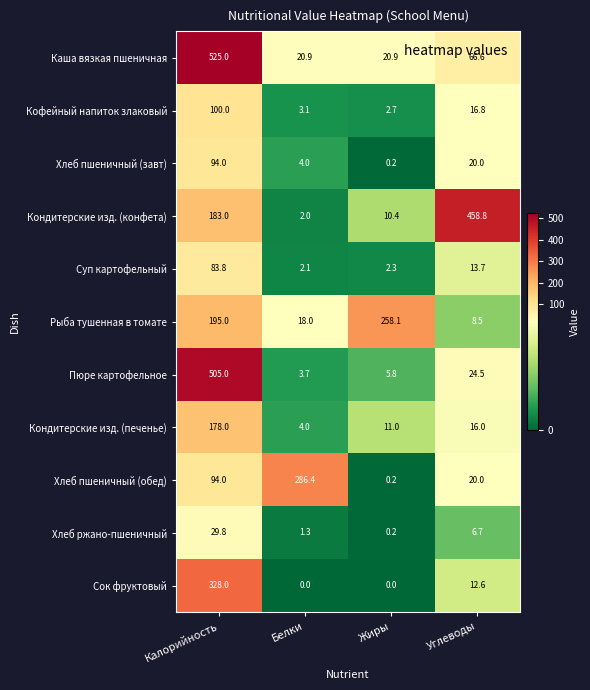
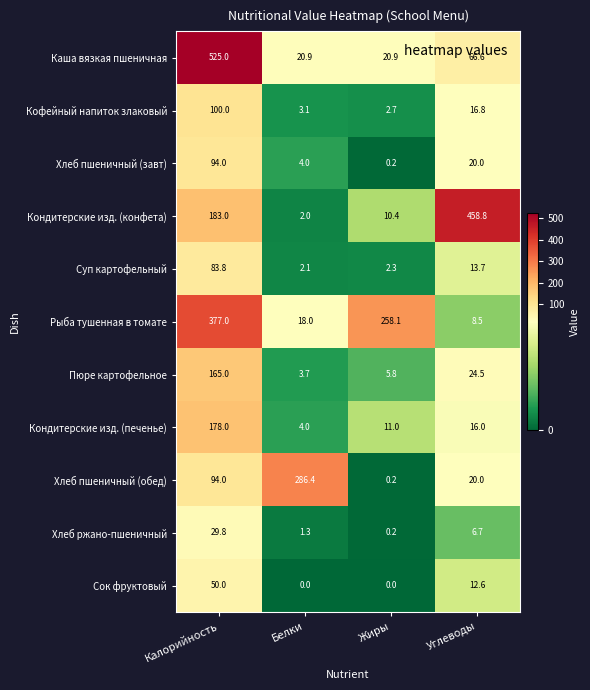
  {
    "Каша вязкая пшеничная": {
      "Калорийность": 525.0,
      "Белки": 20.9
    },
    "Кофейный напиток злаковый": {
      "Калорийность": 100.0,
      "Белки": 3.1,
      "Жиры": 2.7,
      "Углеводы": 16.8
    },
    "Хлеб пшеничный (завт)": {
      "Калорийность": 94.0,
      "Белки": 4.0,
      "Жиры": 0.2,
      "Углеводы": 20.0
    },
    "Кондитерские изд. (конфета)": {
      "Калорийность": 183.0,
      "Белки": 2.0,
      "Жиры": 10.4,
      "Углеводы": 458.8
    },
    "Суп картофельный": {
      "Калорийность": 83.8,
      "Белки": 2.1,
      "Жиры": 2.3,
      "Углеводы": 13.7
    },
    "Рыба тушенная в томате": {
-     "Калорийность": 195.0,
+     "Калорийность": 377.0,
      "Белки": 18.0,
      "Жиры": 258.1,
      "Углеводы": 8.5
    },
    "Пюре картофельное": {
-     "Калорийность": 505.0,
+     "Калорийность": 165.0,
      "Белки": 3.7,
      "Жиры": 5.8,
      "Углеводы": 24.5
    },
    "Кондитерские изд. (печенье)": {
      "Калорийность": 178.0,
      "Белки": 4.0,
      "Жиры": 11.0,
      "Углеводы": 16.0
    },
    "Хлеб пшеничный (обед)": {
      "Калорийность": 94.0,
      "Белки": 286.4,
      "Жиры": 0.2,
      "Углеводы": 20.0
    },
    "Хлеб ржано-пшеничный": {
      "Калорийность": 29.8,
      "Белки": 1.3,
      "Жиры": 0.2,
      "Углеводы": 6.7
    },
    "Сок фруктовый": {
-     "Калорийность": 328.0,
+     "Калорийность": 50.0,
      "Белки": 0.0,
      "Жиры": 0.0,
      "Углеводы": 12.6
    }
  }
